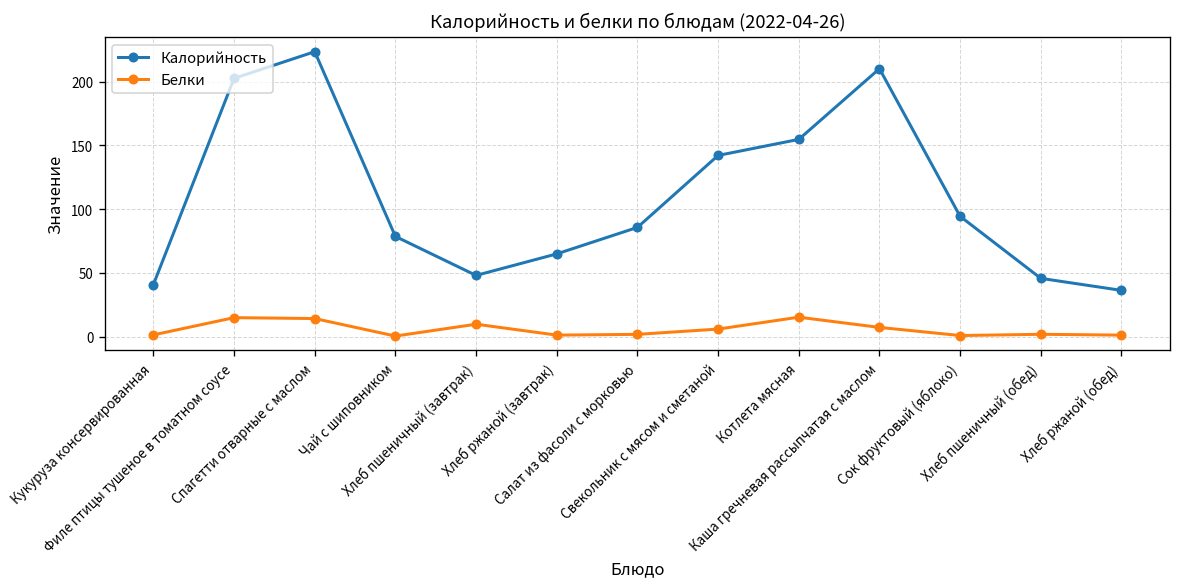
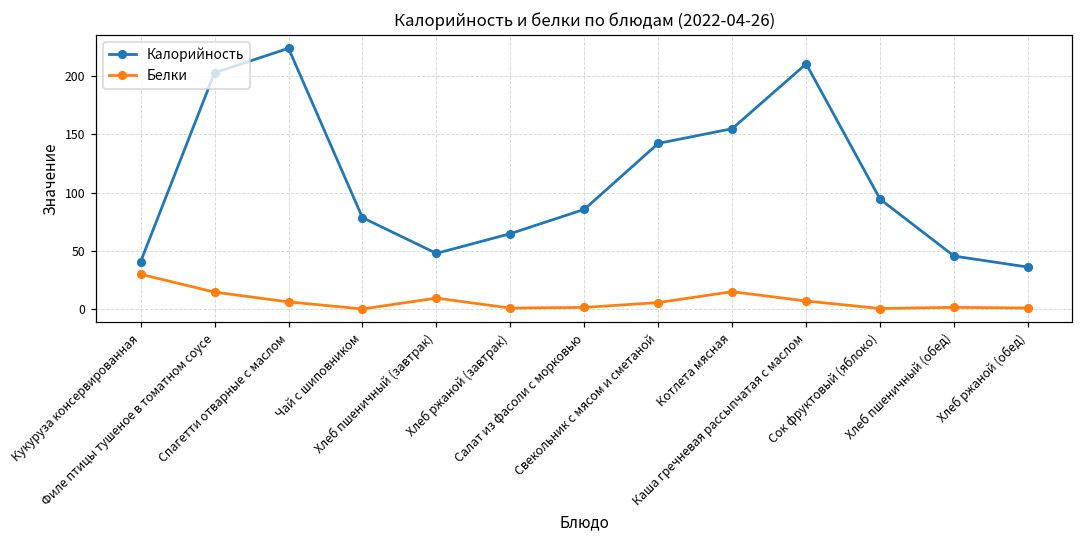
  {
    "Калорийность": {
      "Кукуруза консервированная": 41,
      "Спагетти отварные с маслом": 224,
      "Чай с шиповником": 79,
      "Хлеб пшеничный (завтрак)": 48,
      "Хлеб ржаной (завтрак)": 65,
      "Салат из фасоли с морковью": 86,
      "Свекольник с мясом и сметаной": 142,
      "Котлета мясная": 155,
      "Каша гречневая рассыпчатая с маслом": 210,
      "Сок фруктовый (яблоко)": 94,
      "Хлеб пшеничный (обед)": 46,
      "Хлеб ржаной (обед)": 36
    },
    "Белки": {
-     "Кукуруза консервированная": 1,
+     "Кукуруза консервированная": 30,
      "Филе птицы тушеное в томатном соусе": 15,
-     "Спагетти отварные с маслом": 14,
+     "Спагетти отварные с маслом": 6,
      "Чай с шиповником": 0,
      "Хлеб пшеничный (завтрак)": 10,
      "Хлеб ржаной (завтрак)": 1,
      "Салат из фасоли с морковью": 2,
      "Свекольник с мясом и сметаной": 6,
      "Котлета мясная": 15,
      "Каша гречневая рассыпчатая с маслом": 7,
      "Сок фруктовый (яблоко)": 1,
      "Хлеб пшеничный (обед)": 2,
      "Хлеб ржаной (обед)": 1
    }
  }
